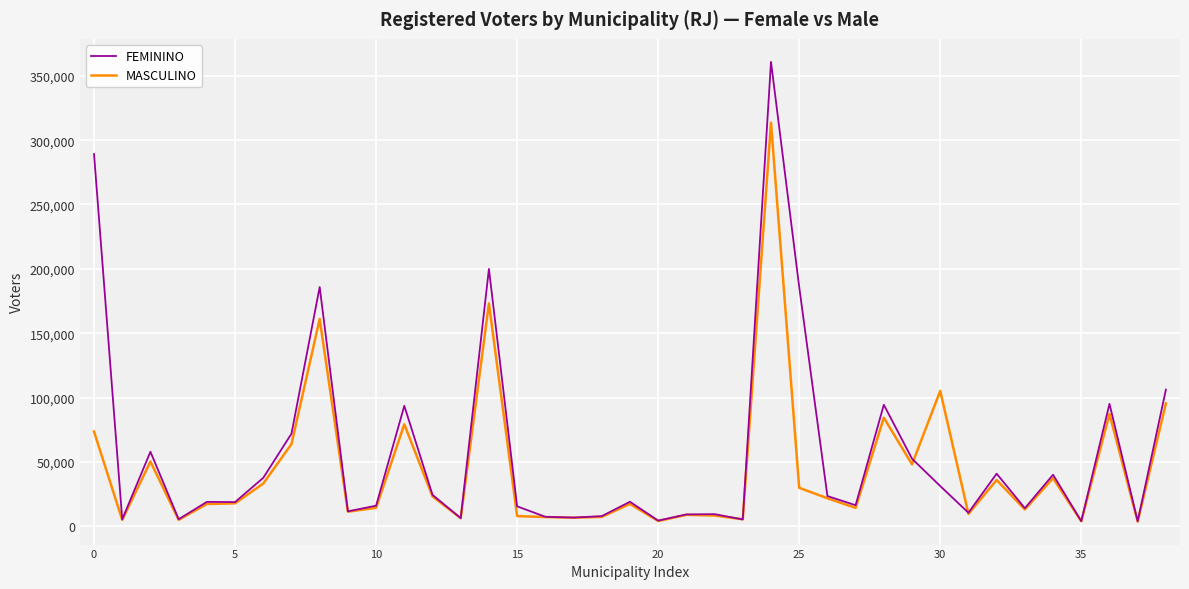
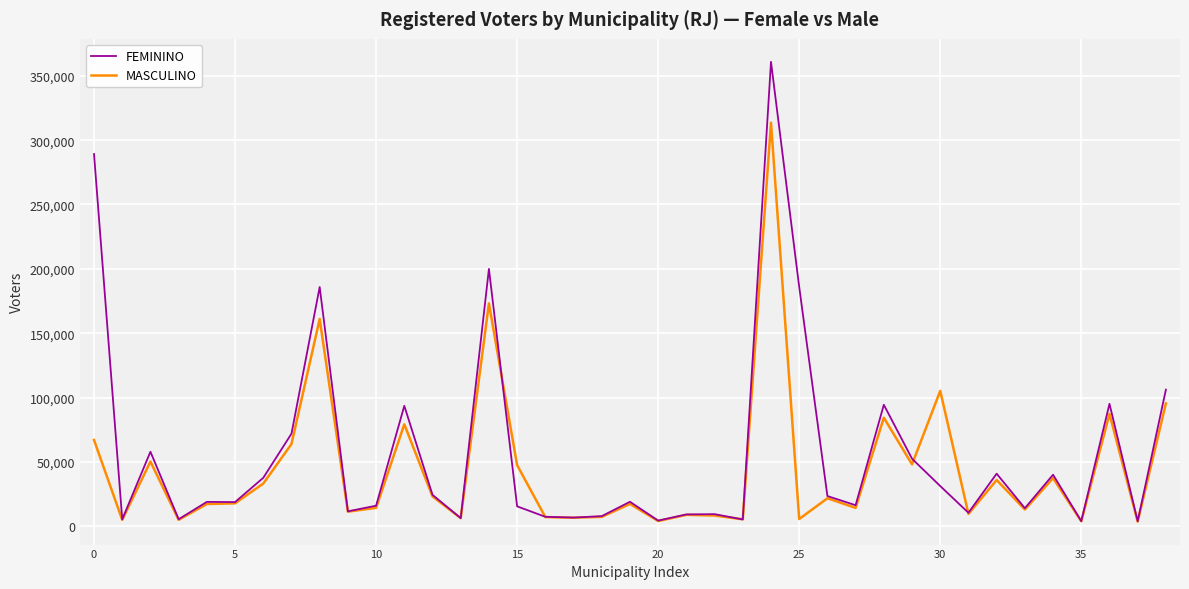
  {
    "FEMININO": {
      "0": "289,000",
      "15": "15,000",
      "25": "186,000",
      "30": "31,000"
    },
    "MASCULINO": {
-     "0": "74,000",
-     "15": "8,000",
-     "25": "30,000",
+     "0": "67,000",
+     "15": "47,000",
+     "25": "6,000",
      "30": "105,000"
    }
  }
